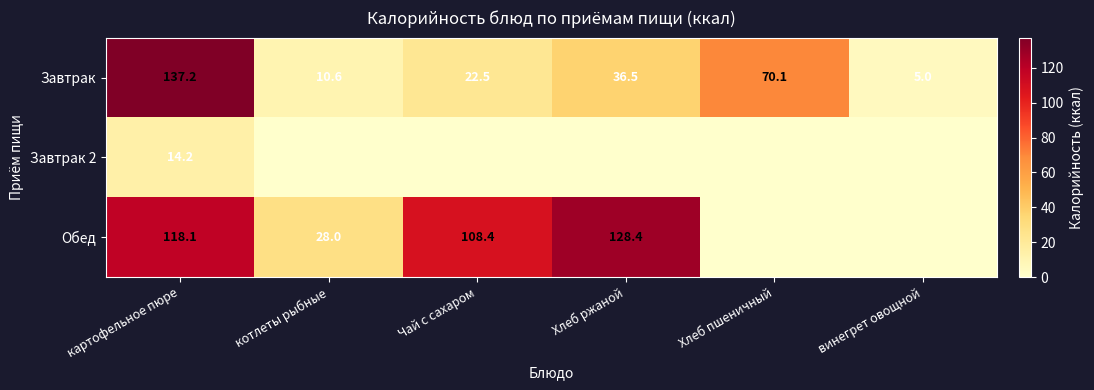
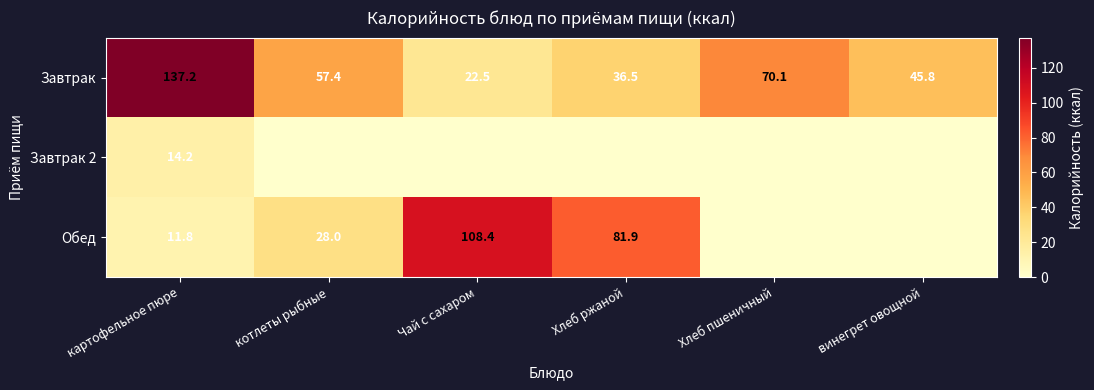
  {
    "Завтрак": {
      "картофельное пюре": 137.2,
-     "котлеты рыбные": 10.6,
+     "котлеты рыбные": 57.4,
      "Чай с сахаром": 22.5,
      "Хлеб ржаной": 36.5,
      "Хлеб пшеничный": 70.1,
-     "винегрет овощной": 5.0
+     "винегрет овощной": 45.8
    },
    "Завтрак 2": {
      "картофельное пюре": 14.2
    },
    "Обед": {
-     "картофельное пюре": 118.1,
+     "картофельное пюре": 11.8,
      "котлеты рыбные": 28.0,
      "Чай с сахаром": 108.4,
-     "Хлеб ржаной": 128.4
+     "Хлеб ржаной": 81.9
    }
  }
